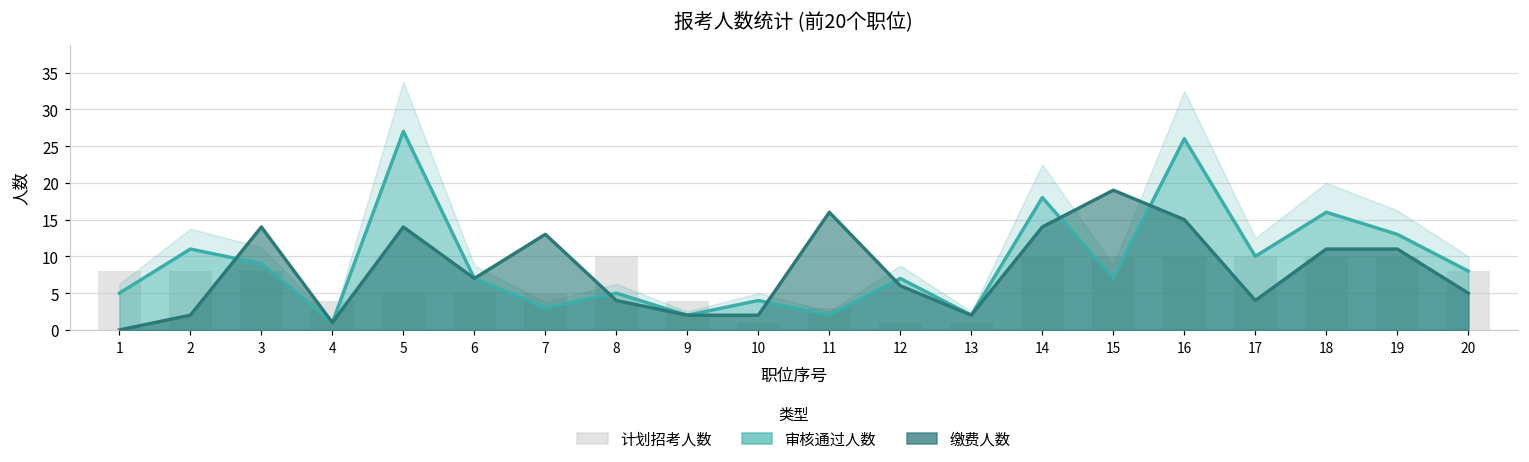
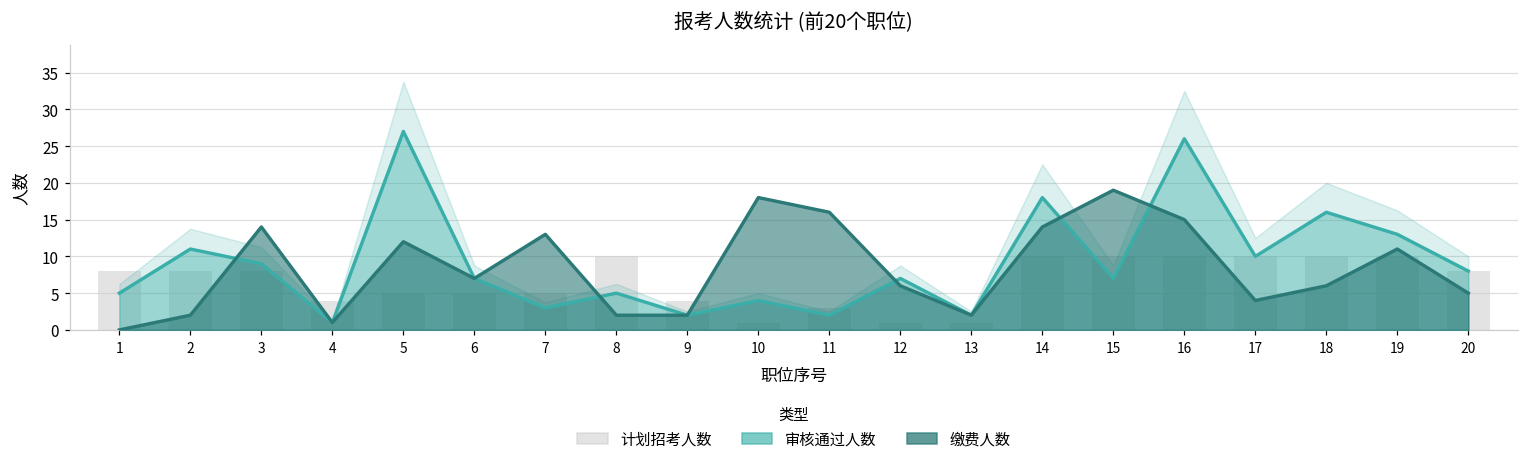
  {
    "缴费人数": {
      "1": 0,
      "2": 2,
      "3": 14,
-     "5": 14,
+     "5": 12,
      "7": 13,
-     "8": 4,
-     "10": 2,
+     "8": 2,
+     "10": 18,
      "11": 16,
      "12": 6,
      "14": 14,
      "15": 19,
      "16": 15,
      "17": 4,
-     "18": 11,
+     "18": 6,
      "19": 11,
      "20": 5
    }
  }
